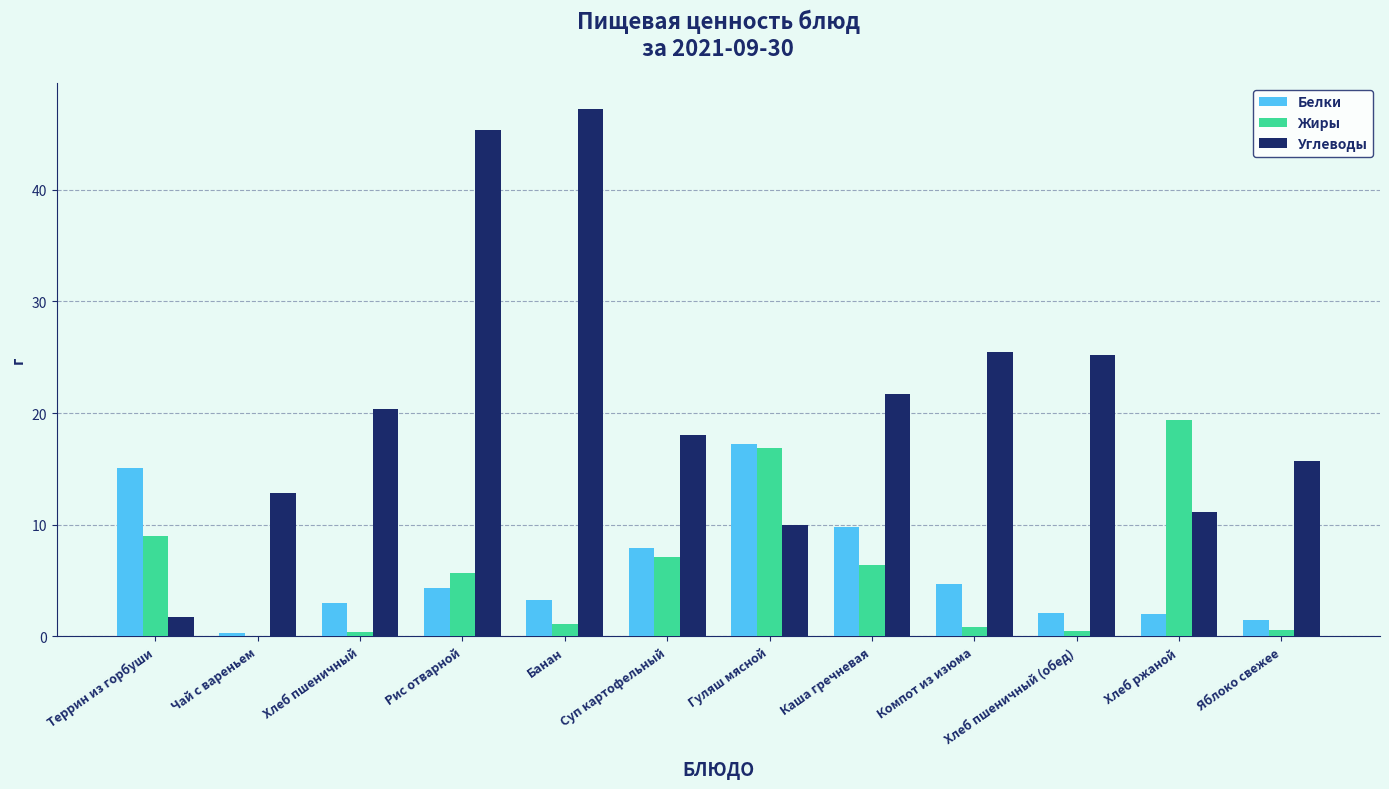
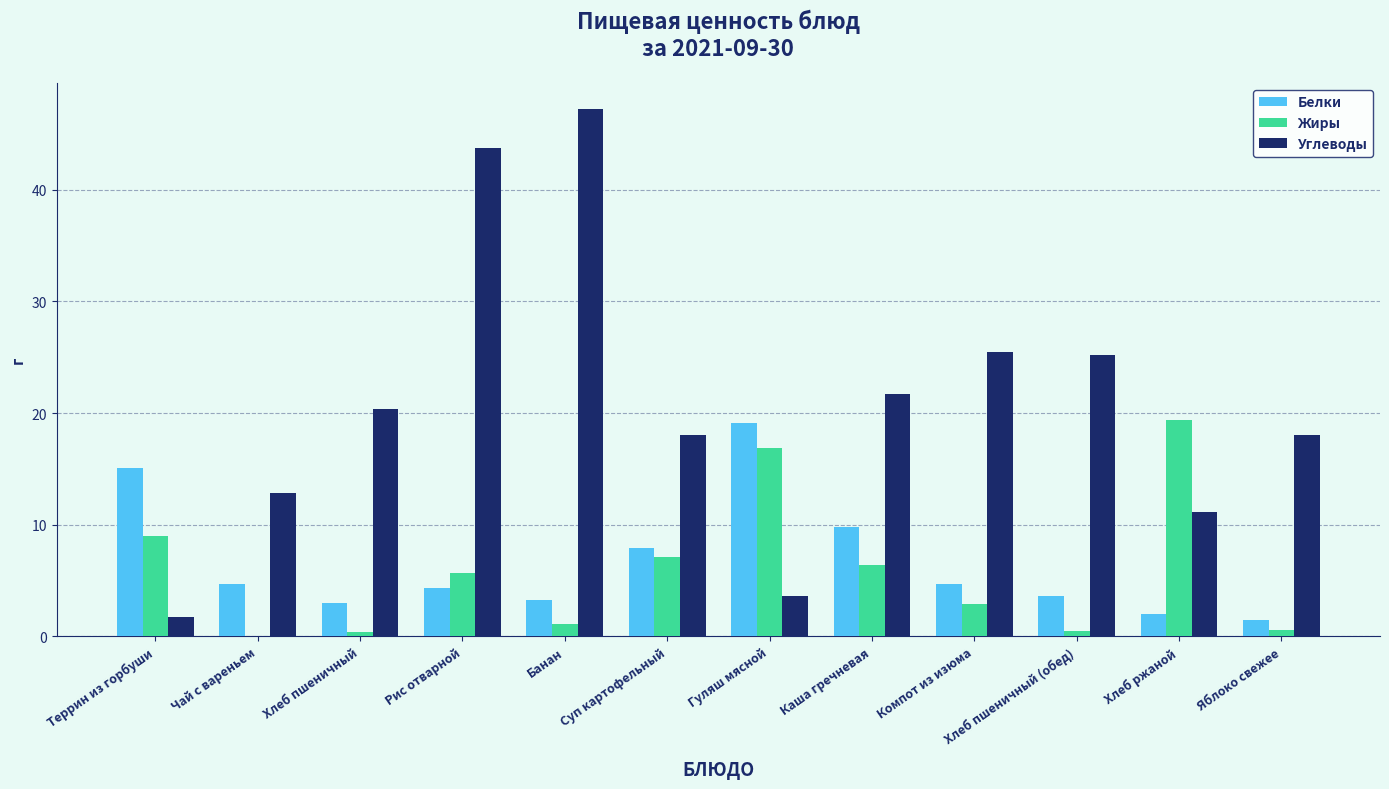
  {
    "Белки": {
      "Террин из горбуши": 15.1,
-     "Чай с вареньем": 0.3,
+     "Чай с вареньем": 4.7,
      "Хлеб пшеничный": 3.0,
      "Рис отварной": 4.3,
      "Банан": 3.3,
      "Суп картофельный": 7.9,
-     "Гуляш мясной": 17.2,
+     "Гуляш мясной": 19.1,
      "Каша гречневая": 9.8,
      "Компот из изюма": 4.7,
-     "Хлеб пшеничный (обед)": 2.1,
+     "Хлеб пшеничный (обед)": 3.6,
      "Хлеб ржаной": 2.0,
      "Яблоко свежее": 1.5
    },
    "Жиры": {
      "Террин из горбуши": 9.0,
      "Хлеб пшеничный": 0.4,
      "Рис отварной": 5.7,
      "Банан": 1.1,
      "Суп картофельный": 7.1,
      "Гуляш мясной": 16.9,
      "Каша гречневая": 6.4,
-     "Компот из изюма": 0.8,
+     "Компот из изюма": 2.9,
      "Хлеб пшеничный (обед)": 0.5,
      "Хлеб ржаной": 19.4,
      "Яблоко свежее": 0.6
    },
    "Углеводы": {
      "Террин из горбуши": 1.7,
      "Чай с вареньем": 12.8,
      "Хлеб пшеничный": 20.4,
-     "Рис отварной": 45.3,
+     "Рис отварной": 43.7,
      "Банан": 47.2,
      "Суп картофельный": 18.0,
-     "Гуляш мясной": 10.0,
+     "Гуляш мясной": 3.6,
      "Каша гречневая": 21.7,
      "Компот из изюма": 25.5,
      "Хлеб пшеничный (обед)": 25.2,
      "Хлеб ржаной": 11.1,
-     "Яблоко свежее": 15.7
+     "Яблоко свежее": 18.0
    }
  }
